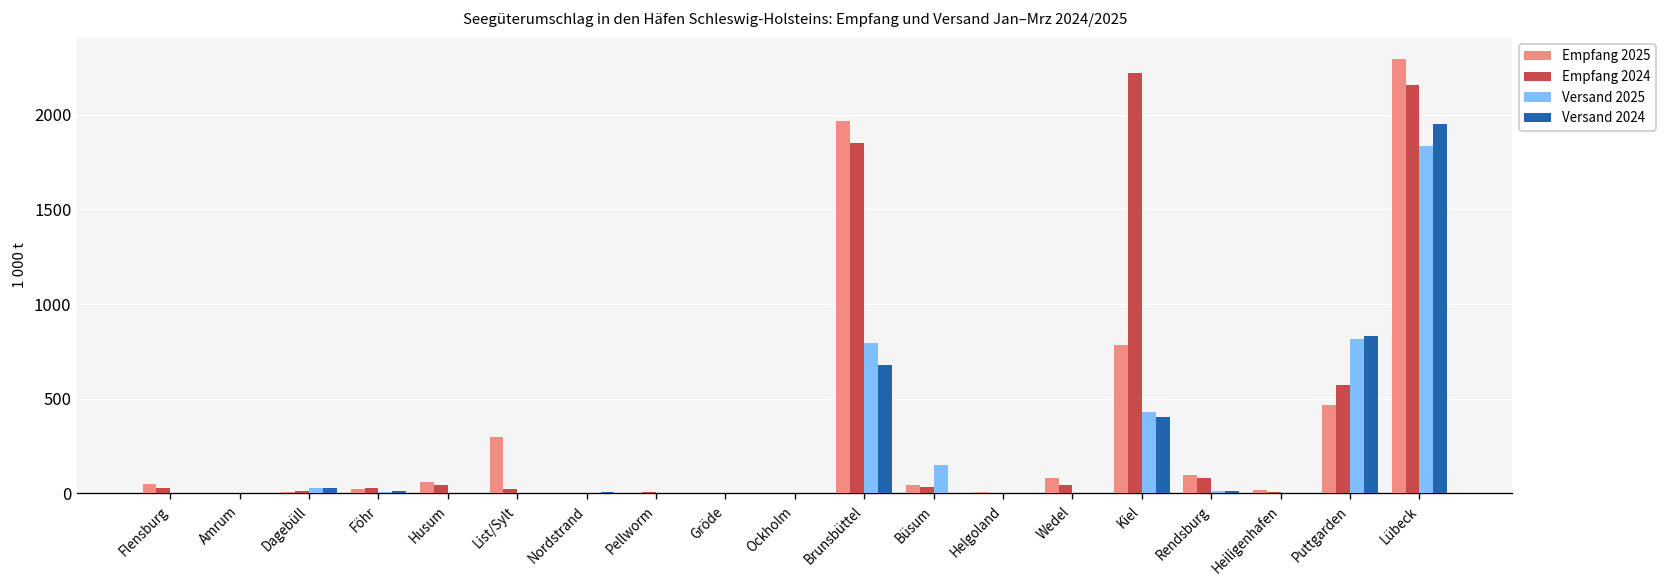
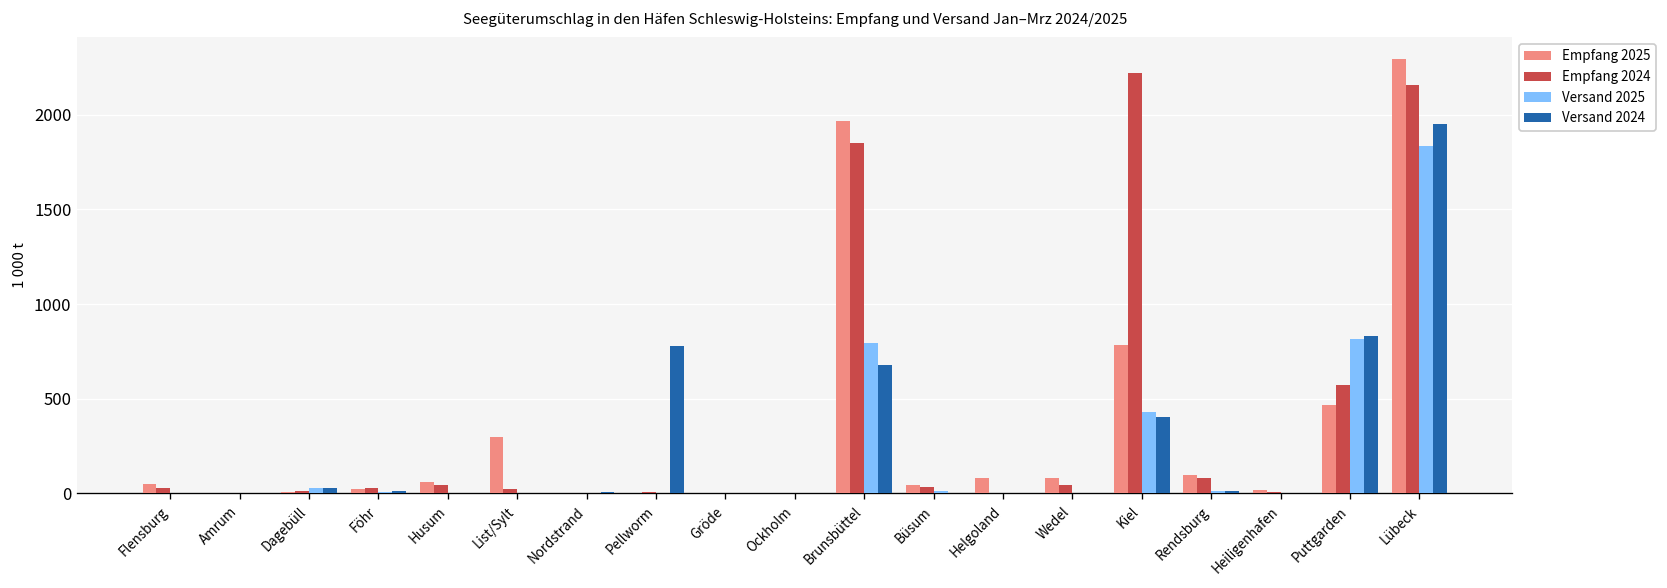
  {
    "Empfang 2025": {
      "Flensburg": 50,
      "Föhr": 20,
      "Husum": 60,
      "List/Sylt": 300,
      "Brunsbüttel": 1970,
      "Büsum": 40,
-     "Helgoland": 0,
+     "Helgoland": 80,
      "Wedel": 80,
      "Kiel": 790,
      "Rendsburg": 100,
      "Heiligenhafen": 20,
      "Puttgarden": 470,
      "Lübeck": 2290
    },
    "Empfang 2024": {
      "Flensburg": 30,
      "Föhr": 30,
      "Husum": 40,
      "List/Sylt": 20,
      "Brunsbüttel": 1850,
      "Büsum": 30,
      "Wedel": 50,
      "Kiel": 2220,
      "Rendsburg": 80,
      "Puttgarden": 570,
      "Lübeck": 2160
    },
    "Versand 2025": {
      "Flensburg": 0,
      "Dagebüll": 30,
      "Brunsbüttel": 800,
-     "Büsum": 150,
+     "Büsum": 10,
      "Wedel": 0,
      "Kiel": 430,
      "Heiligenhafen": 0,
      "Puttgarden": 820,
      "Lübeck": 1830
    },
    "Versand 2024": {
      "Flensburg": 0,
      "Dagebüll": 30,
      "Husum": 0,
-     "Pellworm": 0,
+     "Pellworm": 780,
      "Brunsbüttel": 680,
      "Wedel": 0,
      "Kiel": 400,
      "Puttgarden": 830,
      "Lübeck": 1950
    }
  }
